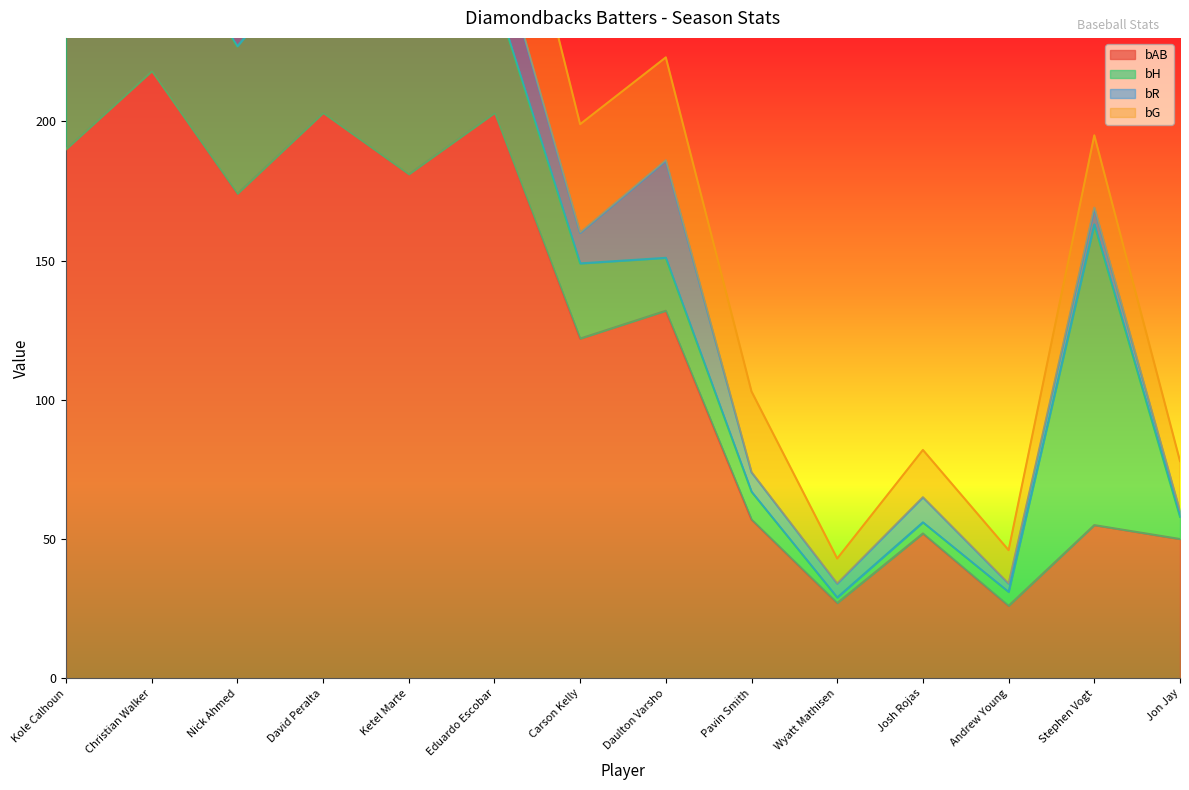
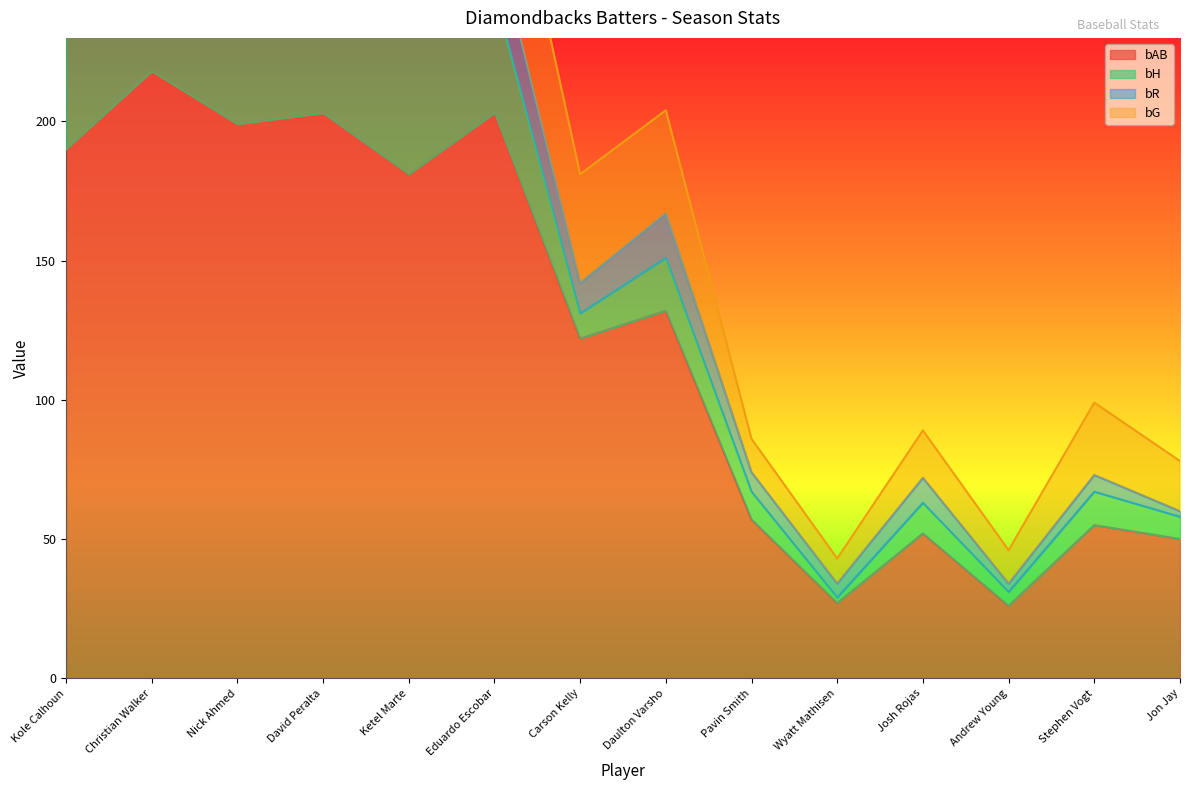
  {
    "bAB": {
      "Kole Calhoun": 190,
      "Christian Walker": 218,
-     "Nick Ahmed": 174,
+     "Nick Ahmed": 199,
      "David Peralta": 203,
      "Ketel Marte": 181,
      "Eduardo Escobar": 203,
      "Carson Kelly": 122,
      "Daulton Varsho": 132,
      "Pavin Smith": 57,
      "Wyatt Mathisen": 27,
      "Josh Rojas": 52,
      "Andrew Young": 26,
      "Stephen Vogt": 55,
      "Jon Jay": 50
    },
    "bH": {
-     "Carson Kelly": 27,
+     "Carson Kelly": 9,
      "Daulton Varsho": 19,
      "Pavin Smith": 10,
      "Wyatt Mathisen": 2,
-     "Josh Rojas": 4,
+     "Josh Rojas": 11,
      "Andrew Young": 5,
-     "Stephen Vogt": 108,
+     "Stephen Vogt": 12,
      "Jon Jay": 8
    },
    "bR": {
      "Carson Kelly": 11,
-     "Daulton Varsho": 35,
+     "Daulton Varsho": 16,
      "Pavin Smith": 7,
      "Wyatt Mathisen": 5,
      "Josh Rojas": 9,
      "Andrew Young": 3,
      "Stephen Vogt": 6,
      "Jon Jay": 2
    },
    "bG": {
      "Carson Kelly": 39,
      "Daulton Varsho": 37,
-     "Pavin Smith": 29,
+     "Pavin Smith": 12,
      "Wyatt Mathisen": 9,
      "Josh Rojas": 17,
      "Andrew Young": 12,
      "Stephen Vogt": 26,
      "Jon Jay": 18
    }
  }
